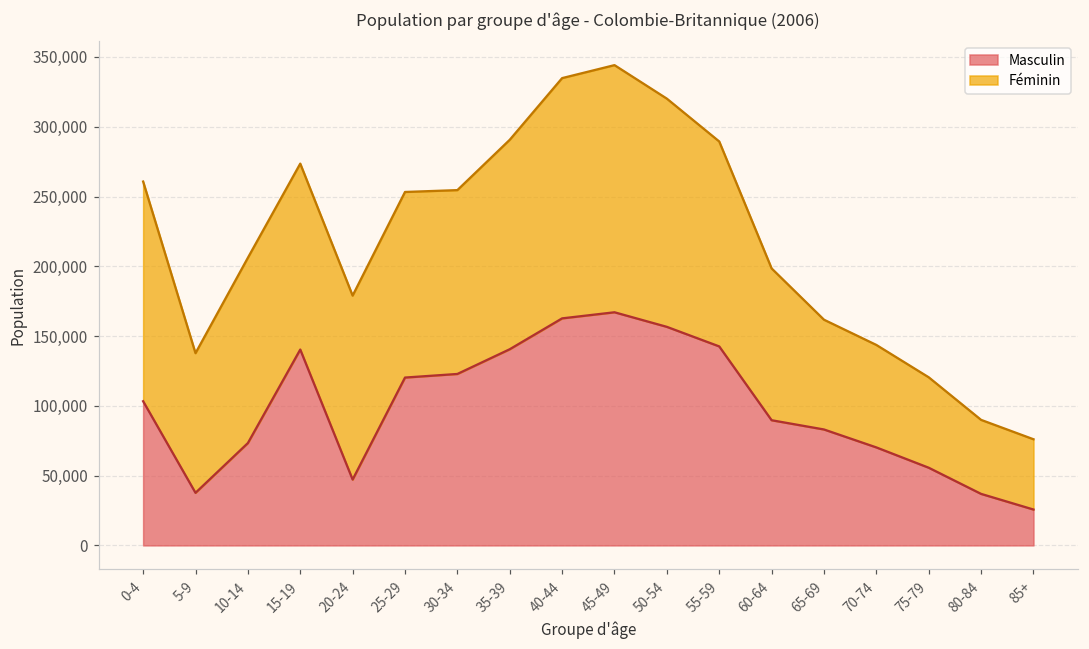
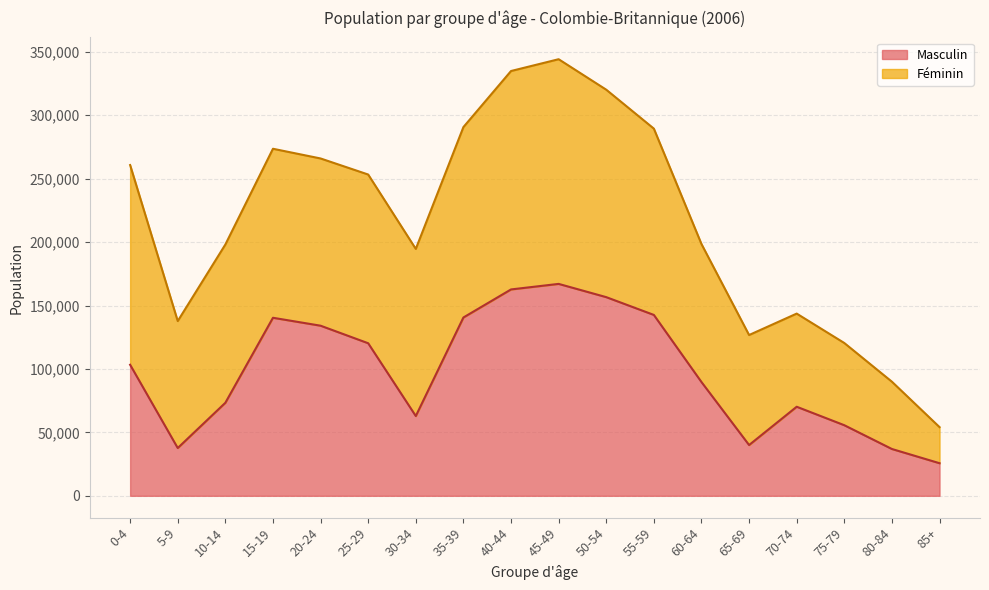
  {
    "Masculin": {
      "0-4": "103,000",
      "5-9": "38,000",
      "10-14": "73,000",
      "15-19": "140,000",
-     "20-24": "47,000",
+     "20-24": "134,000",
      "25-29": "120,000",
-     "30-34": "123,000",
+     "30-34": "63,000",
      "35-39": "141,000",
      "40-44": "163,000",
      "45-49": "167,000",
      "50-54": "157,000",
      "55-59": "143,000",
      "60-64": "90,000",
-     "65-69": "83,000",
+     "65-69": "40,000",
      "70-74": "70,000",
      "75-79": "56,000",
      "80-84": "37,000",
      "85+": "26,000"
    },
    "Féminin": {
      "0-4": "157,000",
      "5-9": "100,000",
-     "10-14": "133,000",
+     "10-14": "125,000",
      "15-19": "133,000",
      "20-24": "132,000",
      "25-29": "133,000",
      "30-34": "132,000",
      "35-39": "150,000",
      "40-44": "172,000",
      "45-49": "177,000",
      "50-54": "164,000",
      "55-59": "147,000",
      "60-64": "109,000",
-     "65-69": "79,000",
+     "65-69": "87,000",
      "70-74": "73,000",
      "75-79": "65,000",
      "80-84": "53,000",
-     "85+": "50,000"
+     "85+": "28,000"
    }
  }
